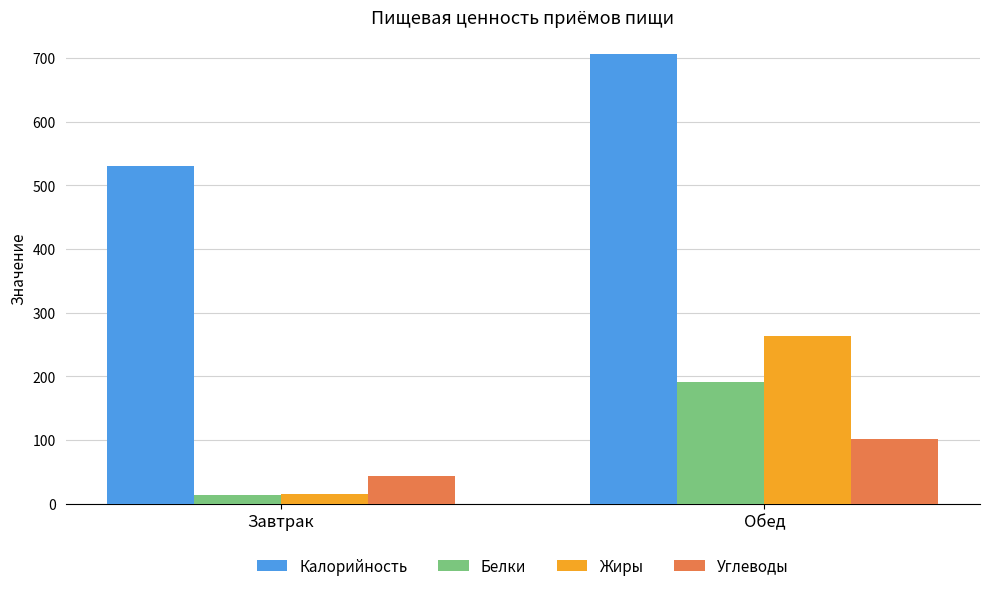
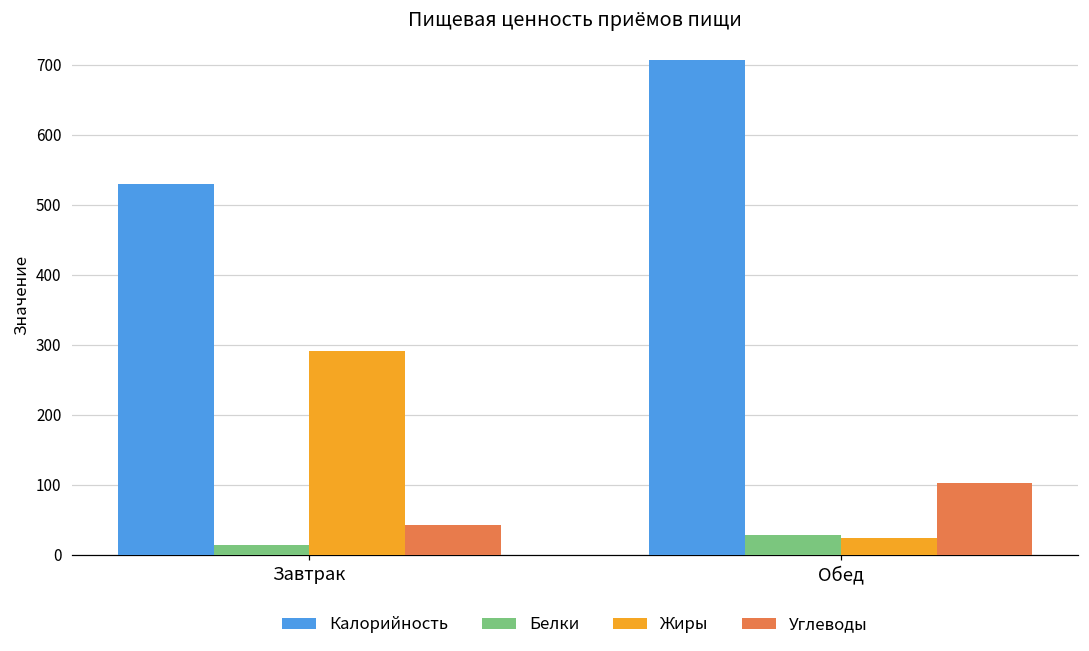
  {
    "Калорийность": {
      "Завтрак": 530,
      "Обед": 710
    },
    "Белки": {
      "Завтрак": 10,
-     "Обед": 190
+     "Обед": 30
    },
    "Жиры": {
-     "Завтрак": 10,
-     "Обед": 260
+     "Завтрак": 290,
+     "Обед": 20
    },
    "Углеводы": {
      "Завтрак": 40,
      "Обед": 100
    }
  }
